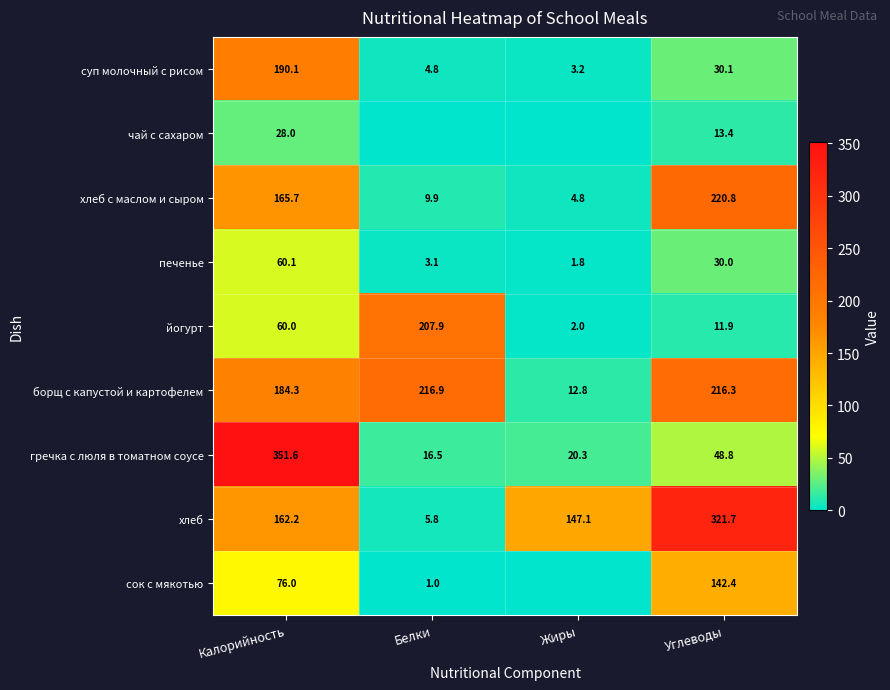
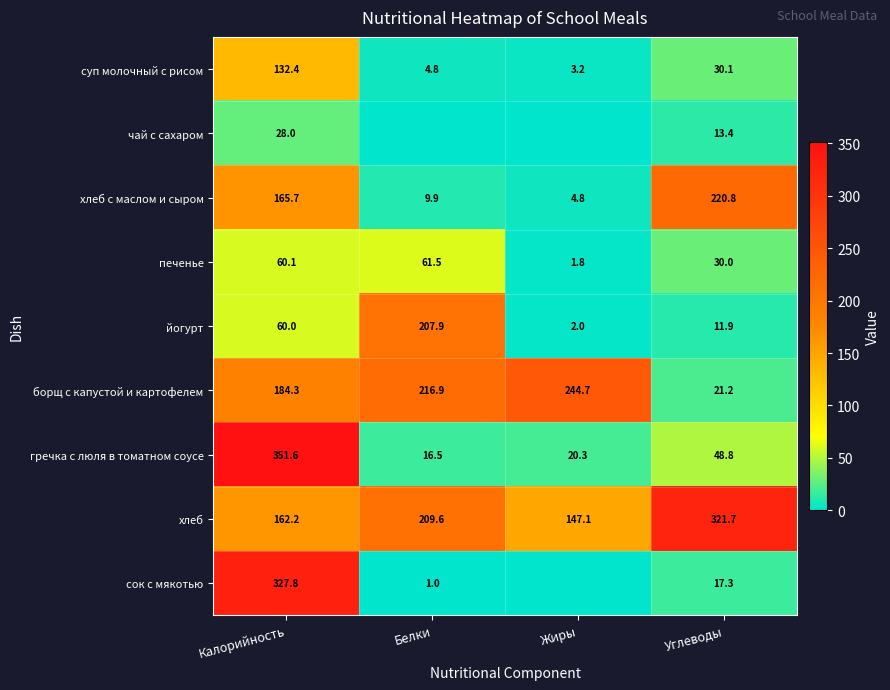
  {
    "суп молочный с рисом": {
-     "Калорийность": 190.1,
+     "Калорийность": 132.4,
      "Белки": 4.8,
      "Жиры": 3.2,
      "Углеводы": 30.1
    },
    "чай с сахаром": {
      "Калорийность": 28.0,
      "Углеводы": 13.4
    },
    "хлеб с маслом и сыром": {
      "Калорийность": 165.7,
      "Белки": 9.9,
      "Жиры": 4.8,
      "Углеводы": 220.8
    },
    "печенье": {
      "Калорийность": 60.1,
-     "Белки": 3.1,
+     "Белки": 61.5,
      "Жиры": 1.8,
      "Углеводы": 30.0
    },
    "йогурт": {
      "Калорийность": 60.0,
      "Белки": 207.9,
      "Жиры": 2.0,
      "Углеводы": 11.9
    },
    "борщ с капустой и картофелем": {
      "Калорийность": 184.3,
      "Белки": 216.9,
-     "Жиры": 12.8,
-     "Углеводы": 216.3
+     "Жиры": 244.7,
+     "Углеводы": 21.2
    },
    "гречка с люля в томатном соусе": {
      "Калорийность": 351.6,
      "Белки": 16.5,
      "Жиры": 20.3,
      "Углеводы": 48.8
    },
    "хлеб": {
      "Калорийность": 162.2,
-     "Белки": 5.8,
+     "Белки": 209.6,
      "Жиры": 147.1,
      "Углеводы": 321.7
    },
    "сок с мякотью": {
-     "Калорийность": 76.0,
+     "Калорийность": 327.8,
      "Белки": 1.0,
-     "Углеводы": 142.4
+     "Углеводы": 17.3
    }
  }
